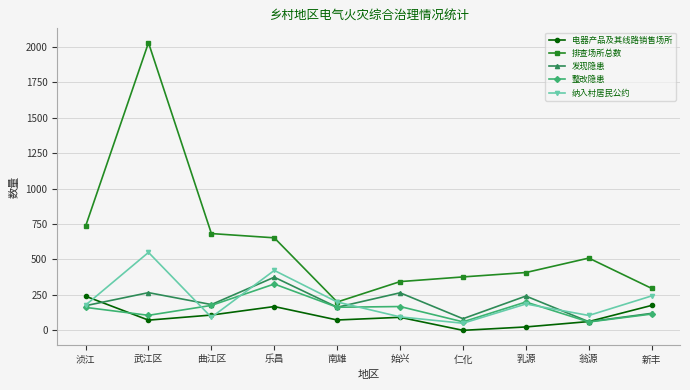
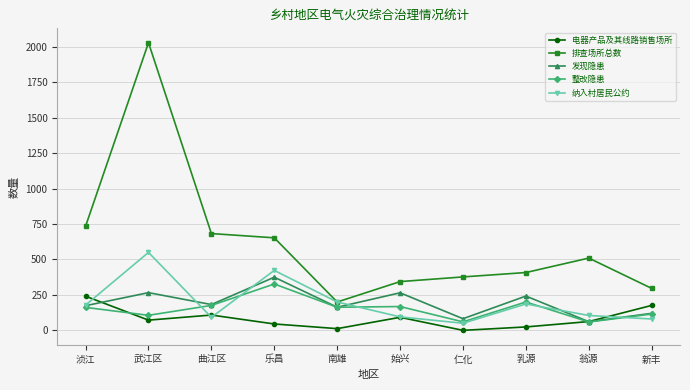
  {
    "电器产品及其线路销售场所": {
      "浈江": 240,
      "武江区": 70,
-     "乐昌": 170,
-     "南雄": 70,
+     "乐昌": 50,
+     "南雄": 10,
      "仁化": 0,
      "乳源": 20,
      "新丰": 180
    },
    "纳入村居民公约": {
      "武江区": 550,
      "乐昌": 420,
      "翁源": 110,
-     "新丰": 240
+     "新丰": 80
    }
  }
